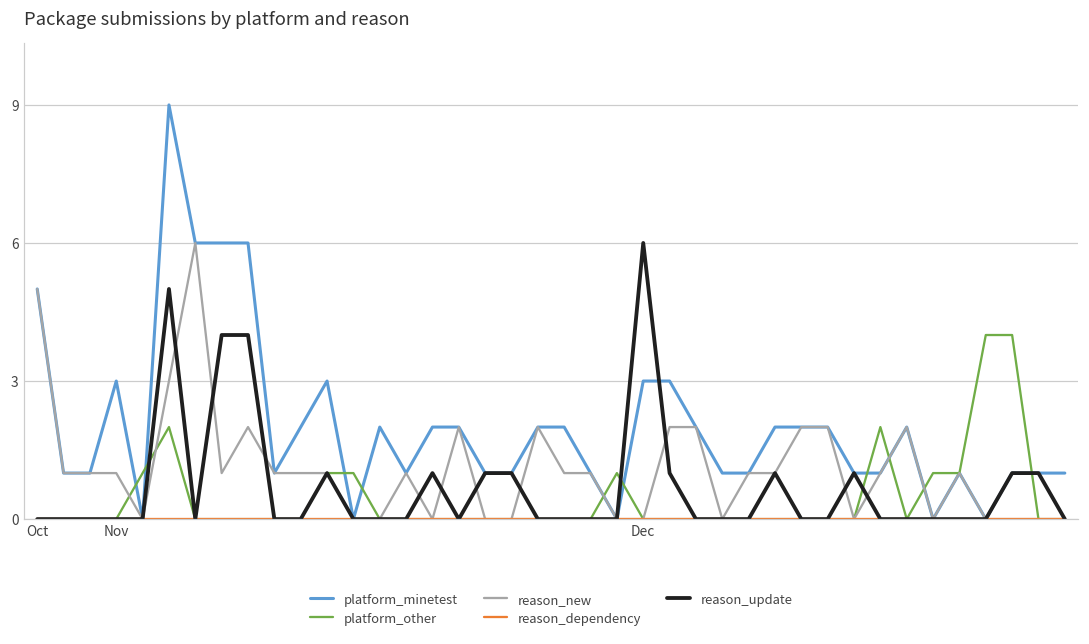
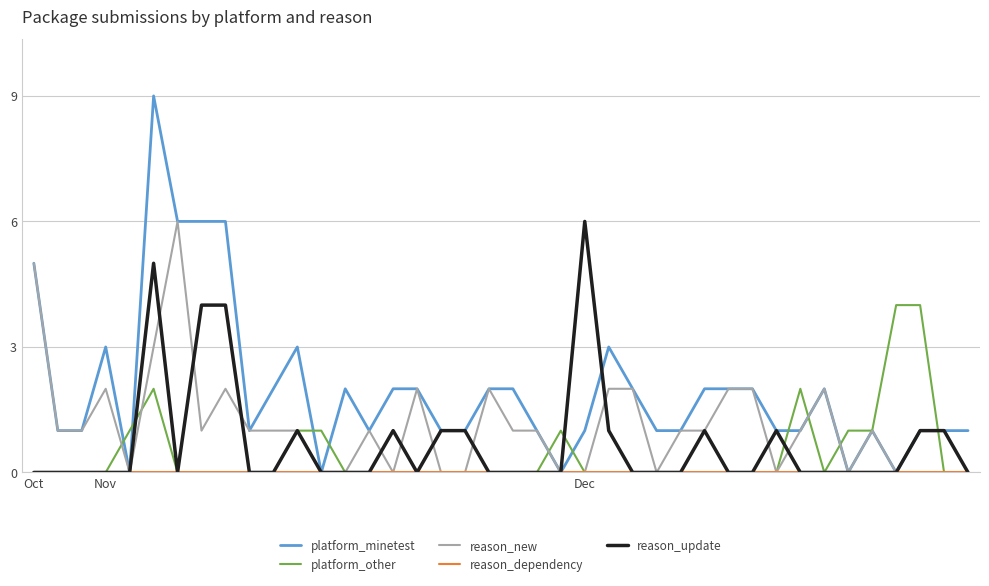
  {
    "platform_minetest": {
      "Nov": 3,
-     "Dec": 3
+     "Dec": 1
    },
    "reason_new": {
-     "Nov": 1
+     "Nov": 2
    },
    "reason_update": {
      "Dec": 6
    }
  }
